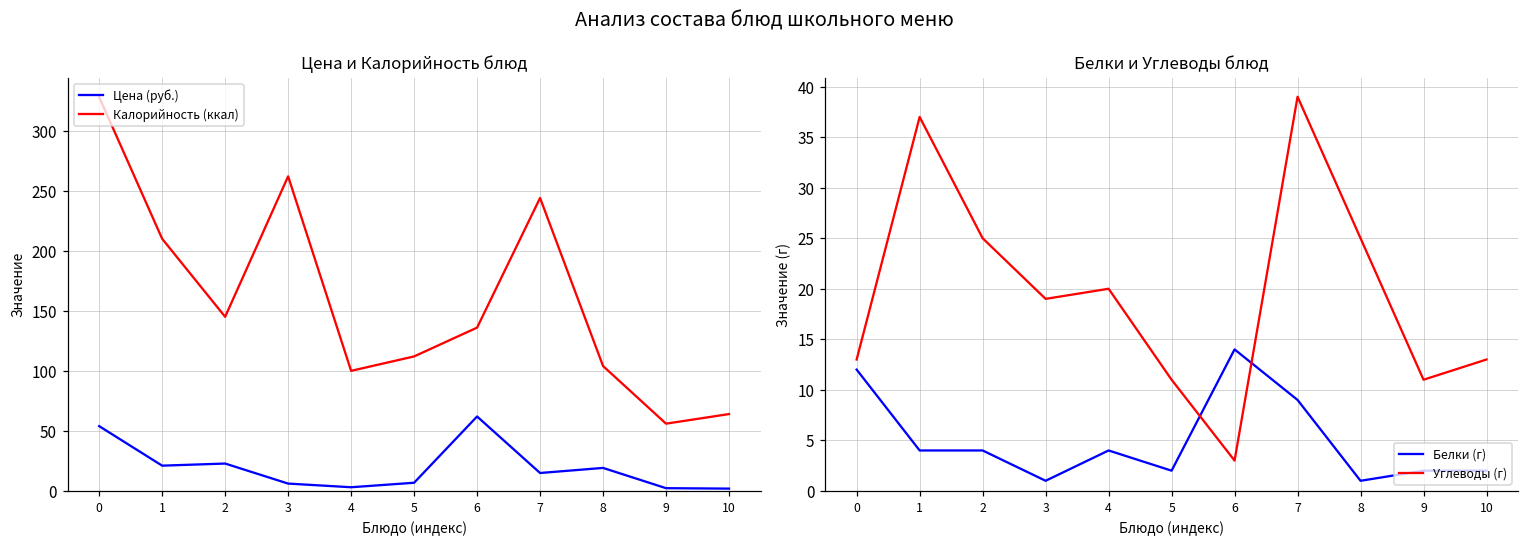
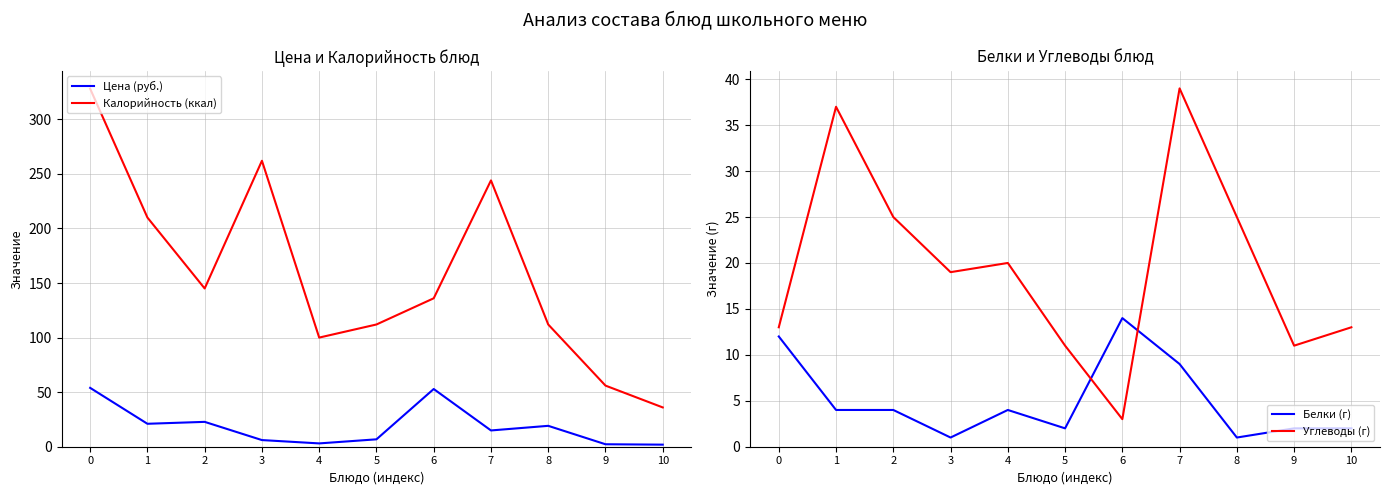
  {
    "Цена и Калорийность блюд": {
      "Цена (руб.)": {
        "0": 54,
        "1": 21,
        "2": 23,
        "3": 6,
        "4": 3,
        "5": 7,
-       "6": 62,
+       "6": 53,
        "7": 15,
        "8": 19,
        "9": 2,
        "10": 2
      },
      "Калорийность (ккал)": {
        "1": 210,
        "2": 145,
        "3": 262,
        "4": 100,
        "5": 112,
        "6": 136,
        "7": 244,
-       "8": 104,
+       "8": 112,
        "9": 56,
-       "10": 64
+       "10": 36
      }
    },
    "Белки и Углеводы блюд": {
      "Белки (г)": {
        "0": 12,
        "1": 4,
        "2": 4,
        "3": 1,
        "4": 4,
        "5": 2,
        "6": 14,
        "7": 9,
        "8": 1
      },
      "Углеводы (г)": {
        "0": 13,
        "1": 37,
        "2": 25,
        "3": 19,
        "4": 20,
        "5": 11,
        "6": 3,
        "7": 39,
        "8": 25,
        "9": 11,
        "10": 13
      }
    }
  }
